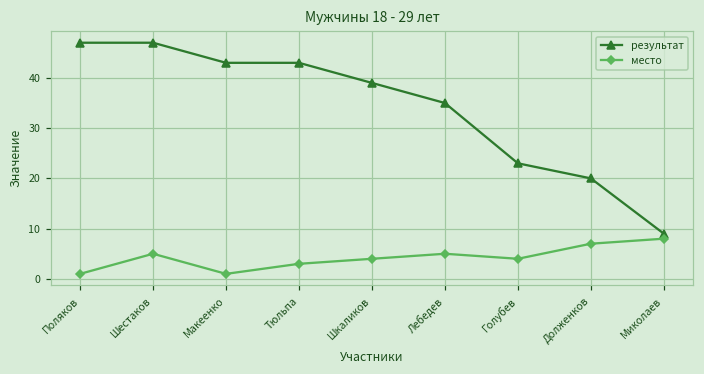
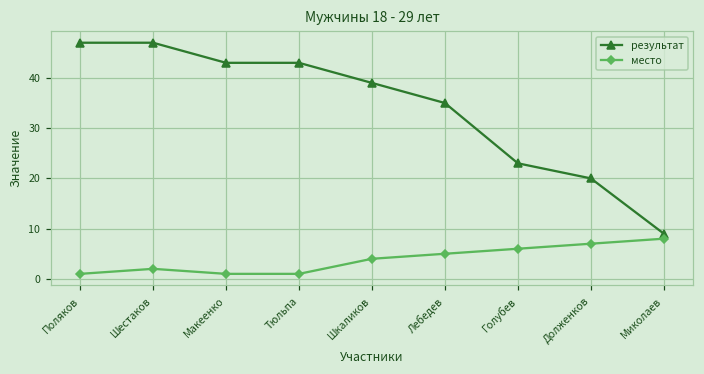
  {
    "результат": {
      "Поляков": 47,
      "Шестаков": 47,
      "Макеенко": 43,
      "Тюльпа": 43,
      "Шкаликов": 39,
      "Лебедев": 35,
      "Голубев": 23,
      "Долженков": 20,
      "Миколаев": 9
    },
    "место": {
      "Поляков": 1,
-     "Шестаков": 5,
+     "Шестаков": 2,
      "Макеенко": 1,
-     "Тюльпа": 3,
+     "Тюльпа": 1,
      "Шкаликов": 4,
      "Лебедев": 5,
-     "Голубев": 4,
+     "Голубев": 6,
      "Долженков": 7,
      "Миколаев": 8
    }
  }
